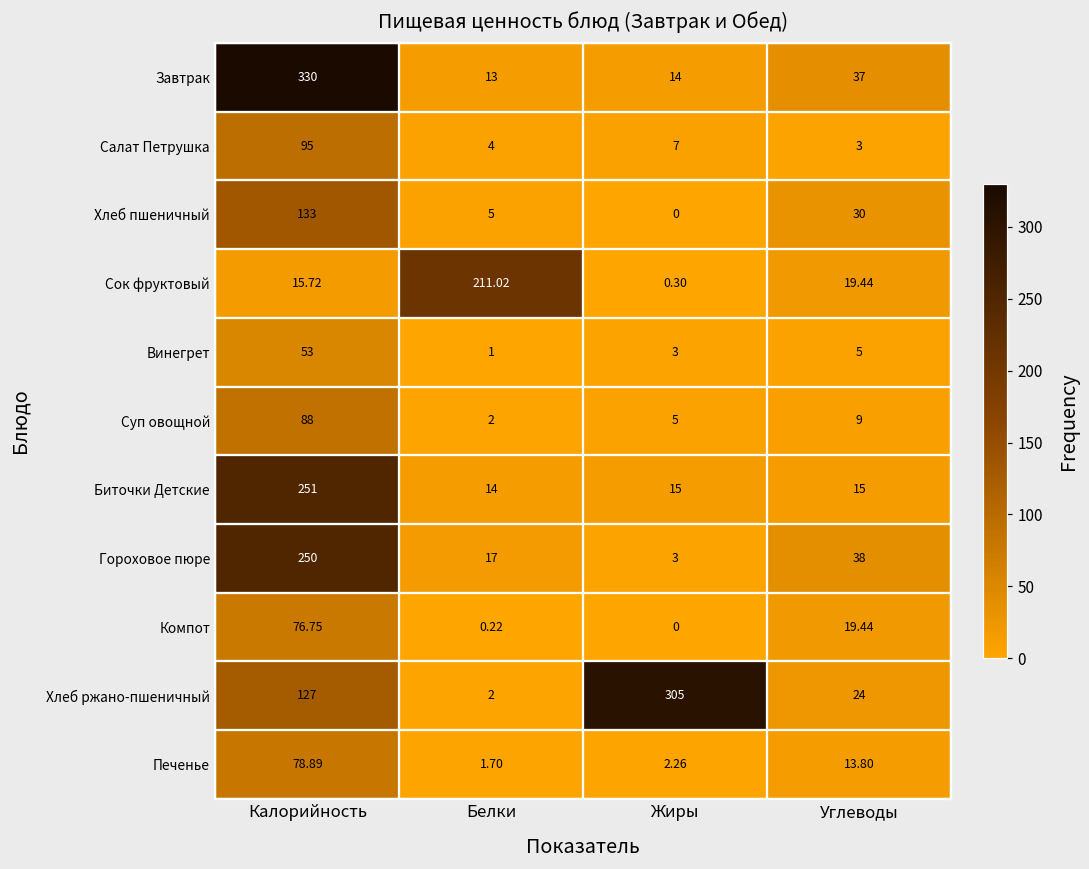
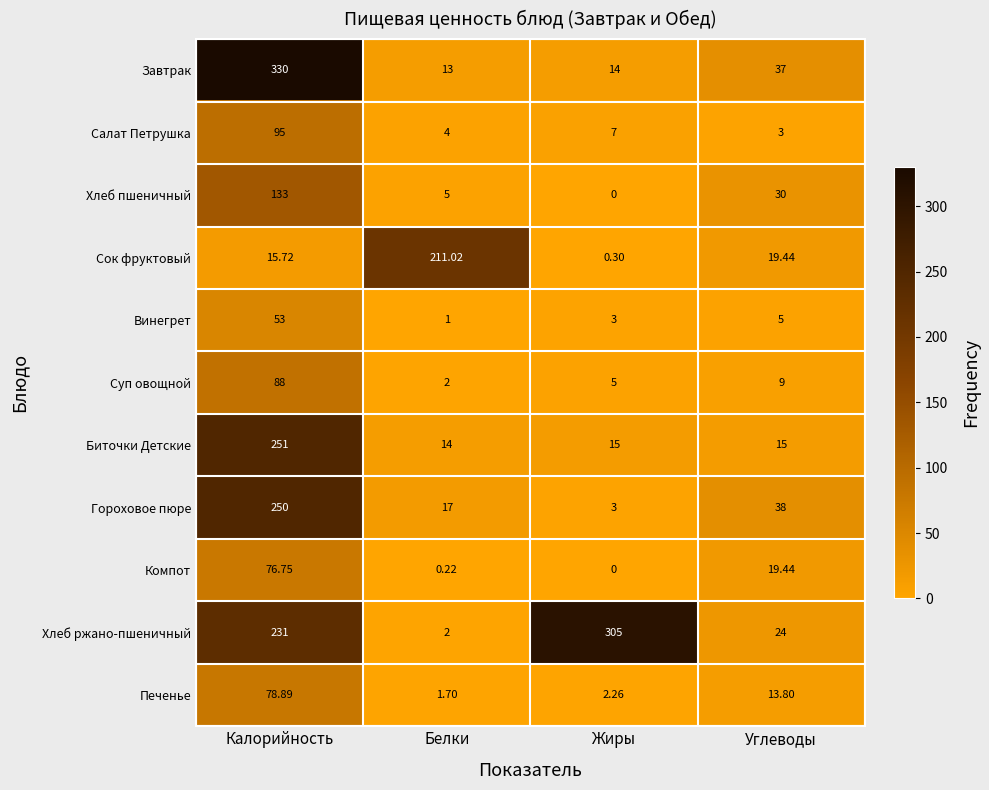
  {
    "Завтрак": {
      "Калорийность": 330,
      "Белки": 13,
      "Жиры": 14,
      "Углеводы": 37
    },
    "Салат Петрушка": {
      "Калорийность": 95,
      "Белки": 4,
      "Жиры": 7,
      "Углеводы": 3
    },
    "Хлеб пшеничный": {
      "Калорийность": 133,
      "Белки": 5,
      "Жиры": 0,
      "Углеводы": 30
    },
    "Сок фруктовый": {
      "Калорийность": 15.72,
      "Белки": 211.02,
      "Жиры": 0.30,
      "Углеводы": 19.44
    },
    "Винегрет": {
      "Калорийность": 53,
      "Белки": 1,
      "Жиры": 3,
      "Углеводы": 5
    },
    "Суп овощной": {
      "Калорийность": 88,
      "Белки": 2,
      "Жиры": 5,
      "Углеводы": 9
    },
    "Биточки Детские": {
      "Калорийность": 251,
      "Белки": 14,
      "Жиры": 15,
      "Углеводы": 15
    },
    "Гороховое пюре": {
      "Калорийность": 250,
      "Белки": 17,
      "Жиры": 3,
      "Углеводы": 38
    },
    "Компот": {
      "Калорийность": 76.75,
      "Белки": 0.22,
      "Жиры": 0,
      "Углеводы": 19.44
    },
    "Хлеб ржано-пшеничный": {
-     "Калорийность": 127,
+     "Калорийность": 231,
      "Белки": 2,
      "Жиры": 305,
      "Углеводы": 24
    },
    "Печенье": {
      "Калорийность": 78.89,
      "Белки": 1.70,
      "Жиры": 2.26,
      "Углеводы": 13.80
    }
  }
